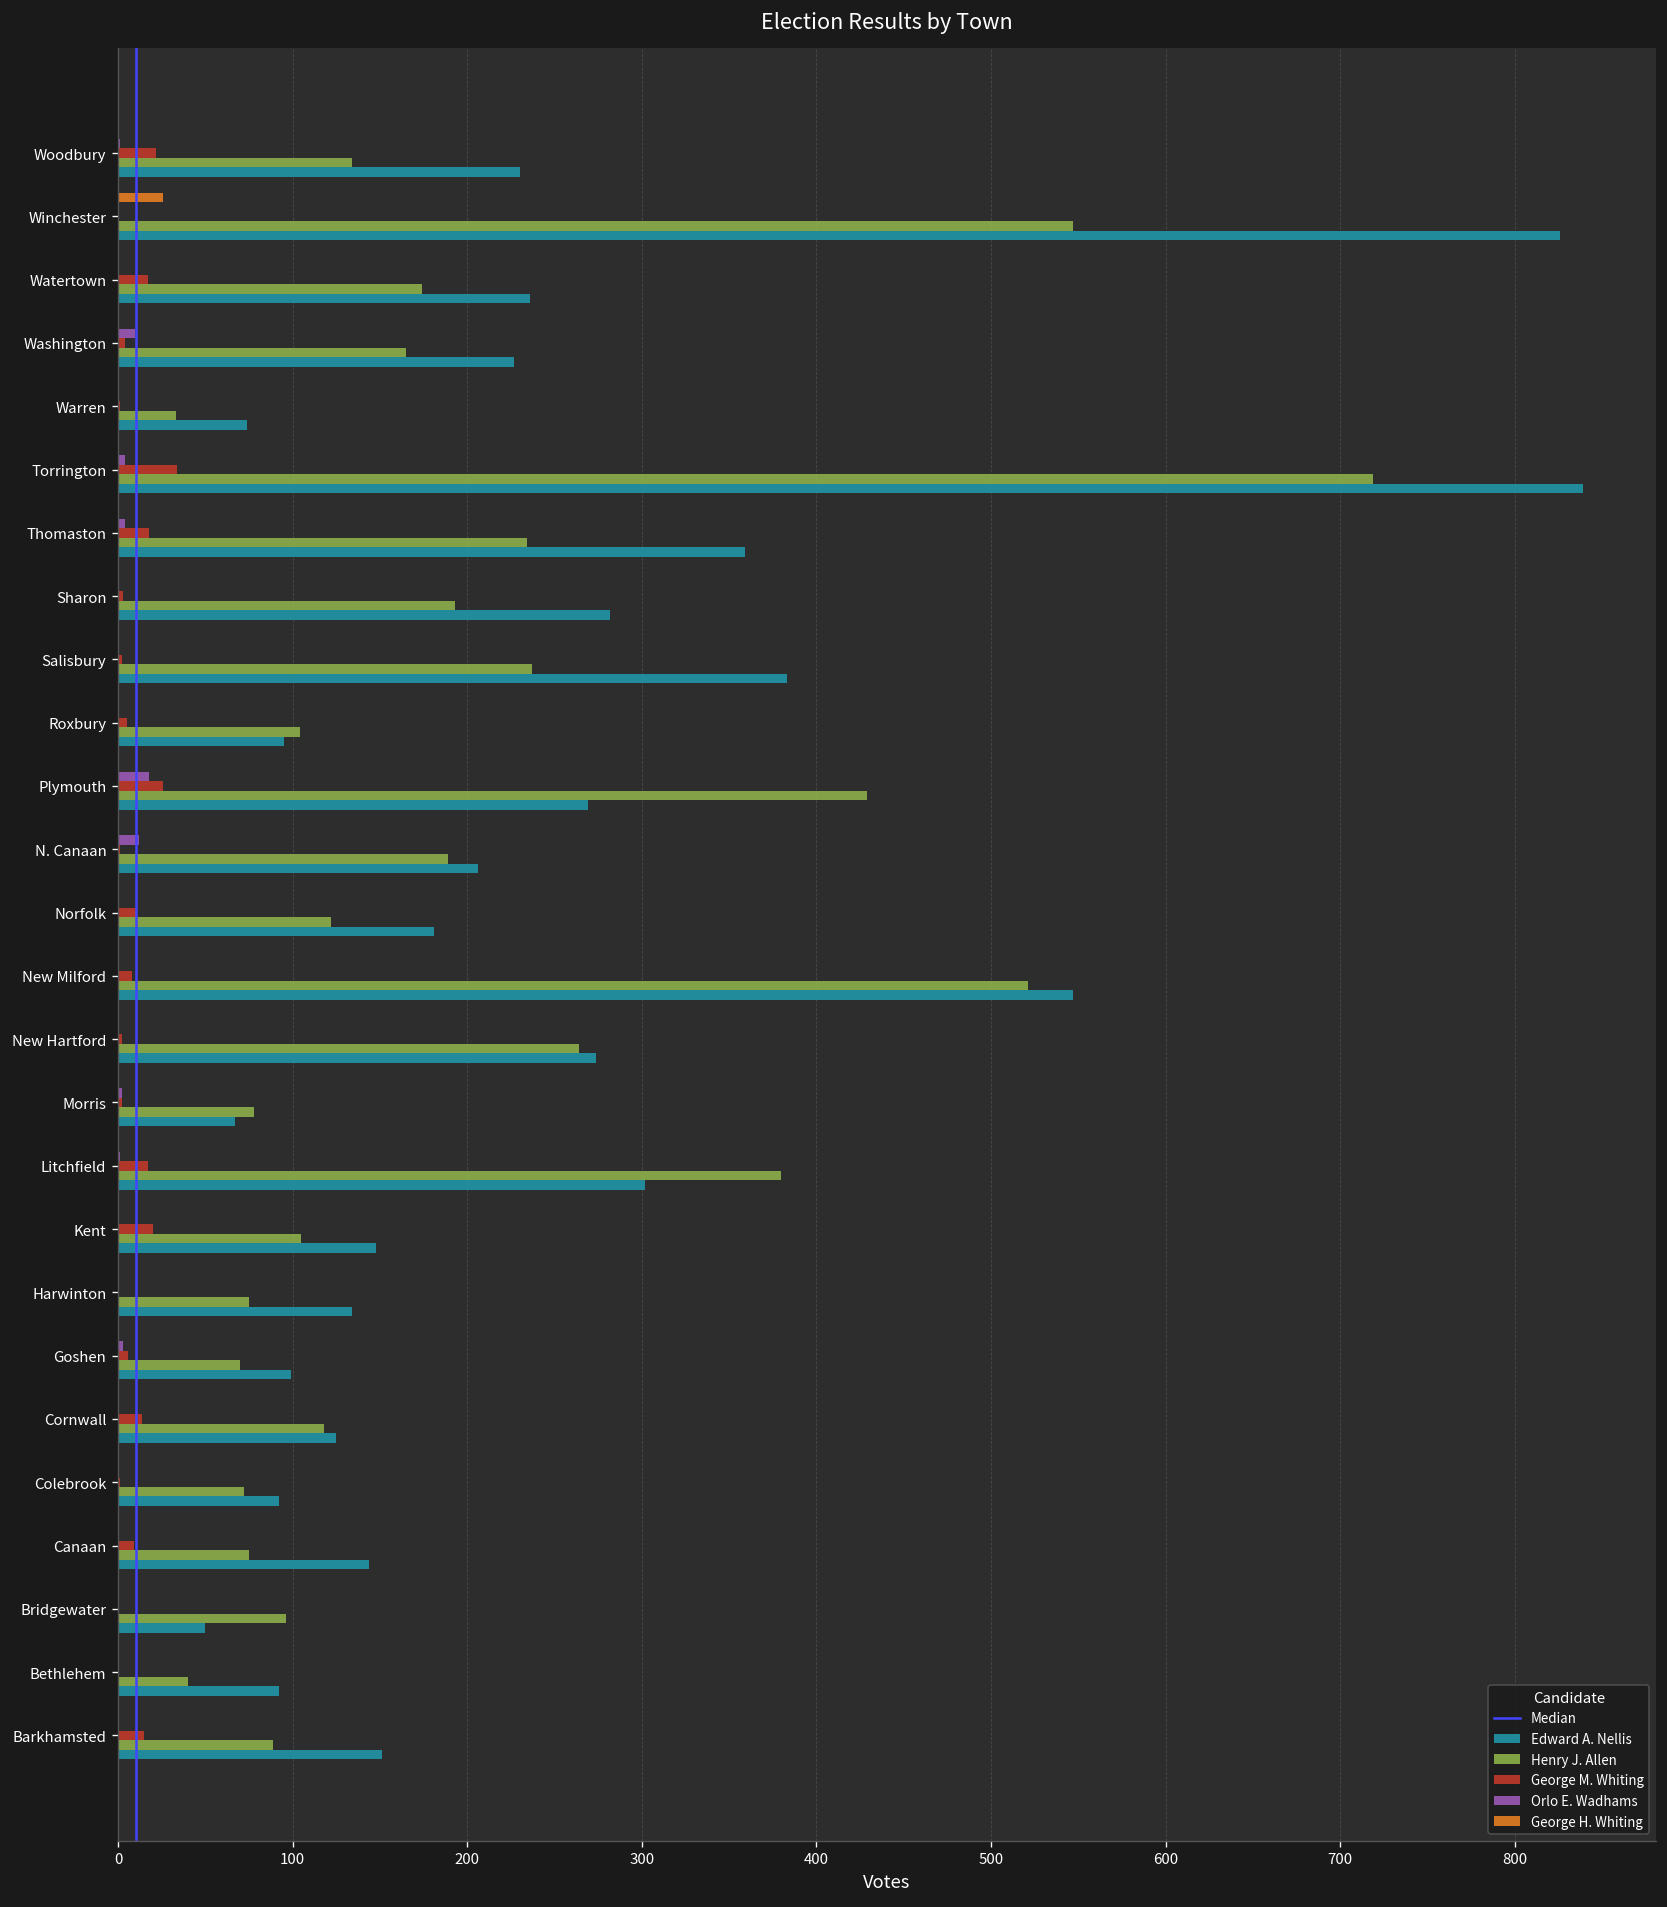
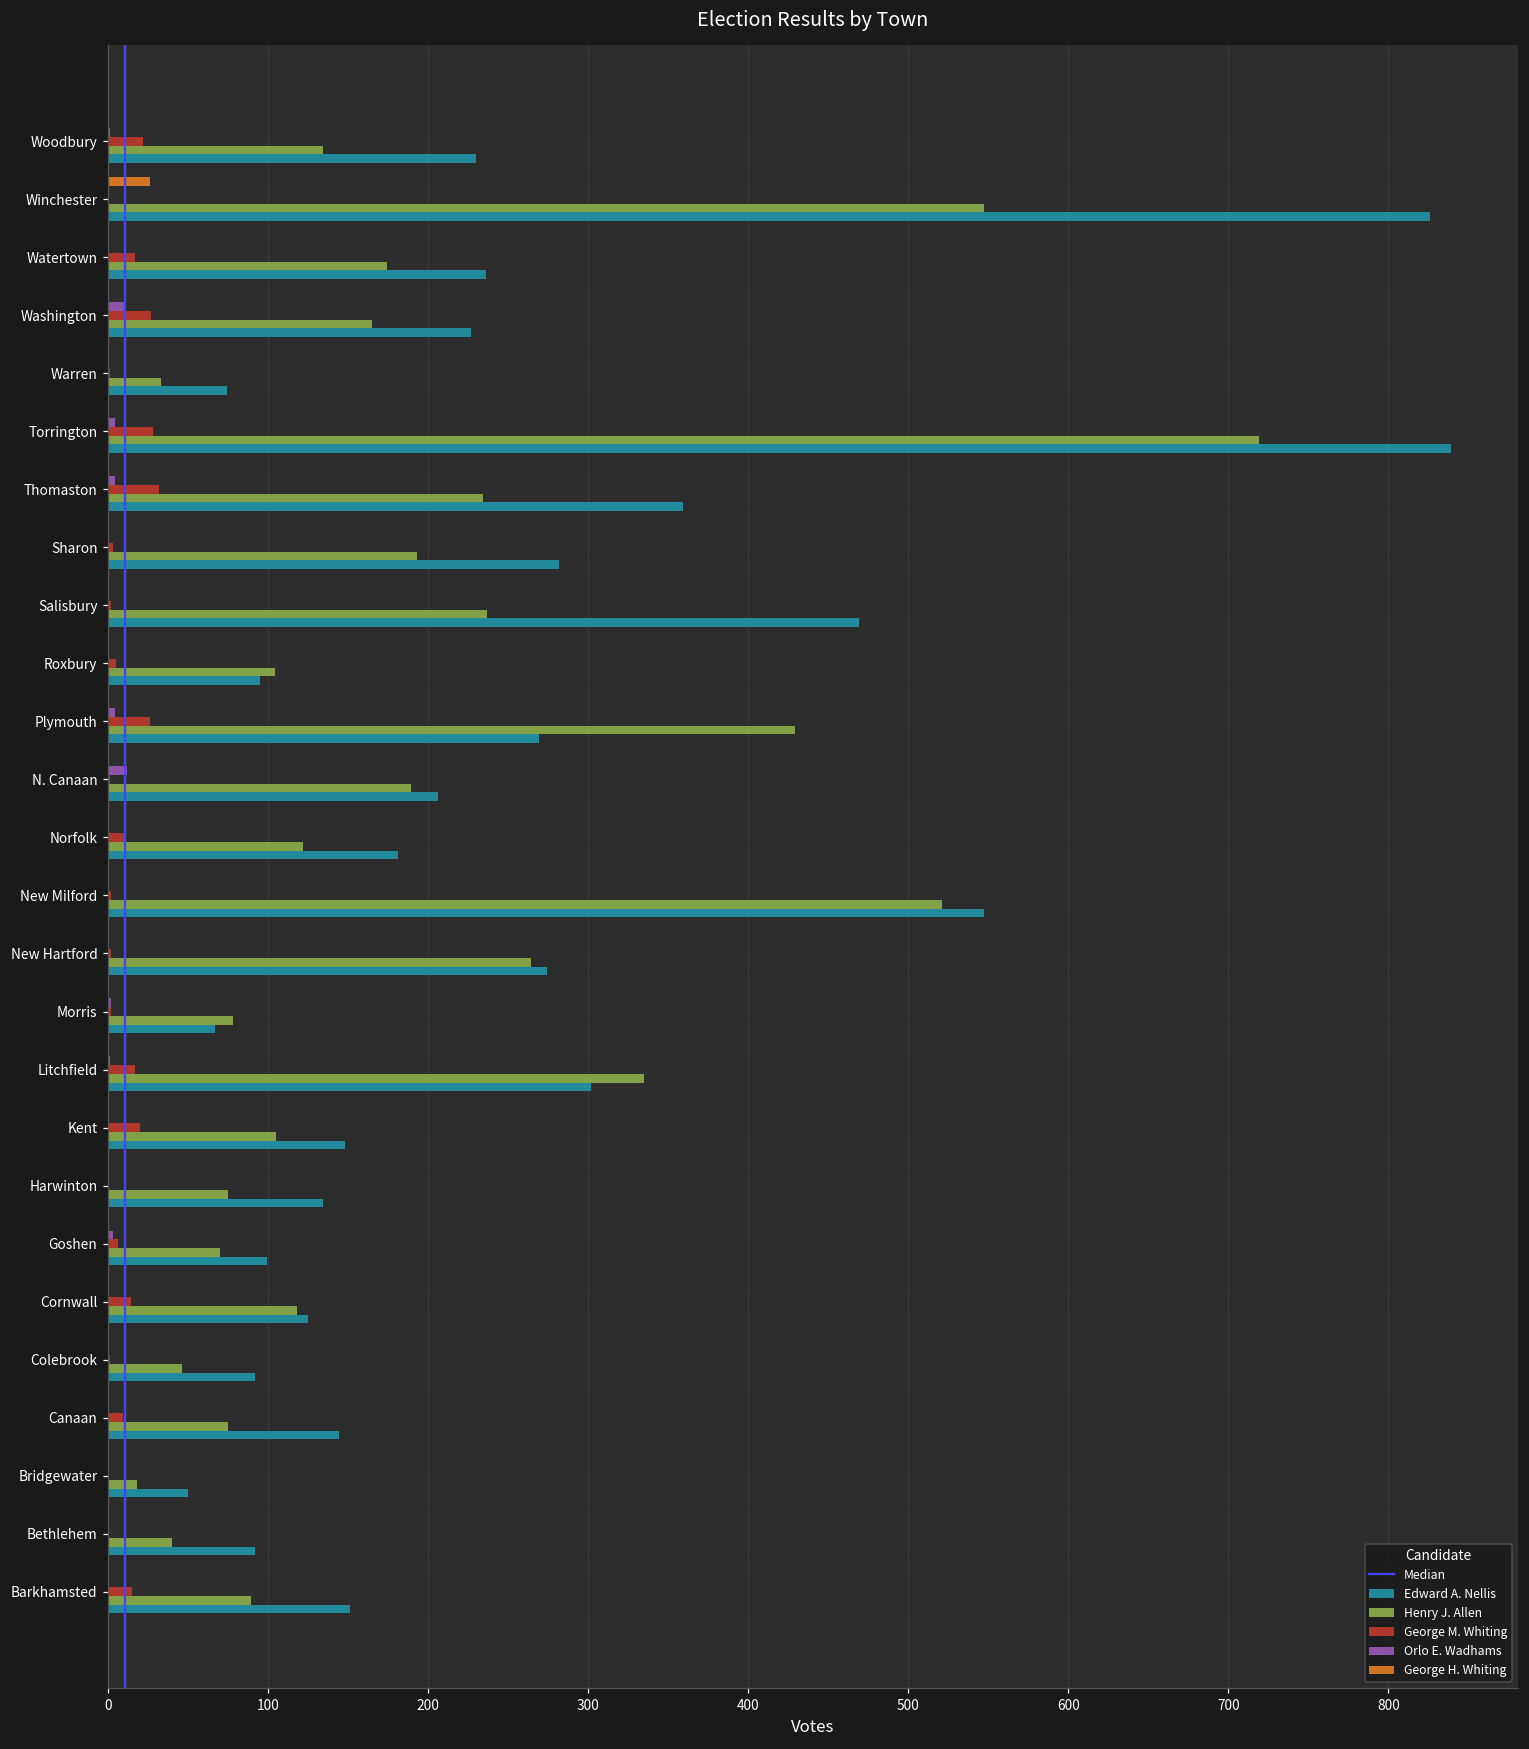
  {
    "Edward A. Nellis": {
      "Woodbury": 230,
      "Winchester": 826,
      "Watertown": 236,
      "Washington": 227,
      "Warren": 74,
      "Torrington": 839,
      "Thomaston": 359,
      "Sharon": 282,
-     "Salisbury": 383,
+     "Salisbury": 469,
      "Roxbury": 95,
      "Plymouth": 269,
      "N. Canaan": 206,
      "Norfolk": 181,
      "New Milford": 547,
      "New Hartford": 274,
      "Morris": 67,
      "Litchfield": 302,
      "Kent": 148,
      "Harwinton": 134,
      "Goshen": 99,
      "Cornwall": 125,
      "Colebrook": 92,
      "Canaan": 144,
      "Bridgewater": 50,
      "Bethlehem": 92,
      "Barkhamsted": 151
    },
    "Henry J. Allen": {
      "Woodbury": 134,
      "Winchester": 547,
      "Watertown": 174,
      "Washington": 165,
      "Warren": 33,
      "Torrington": 719,
      "Thomaston": 234,
      "Sharon": 193,
      "Salisbury": 237,
      "Roxbury": 104,
      "Plymouth": 429,
      "N. Canaan": 189,
      "Norfolk": 122,
      "New Milford": 521,
      "New Hartford": 264,
      "Morris": 78,
-     "Litchfield": 380,
+     "Litchfield": 335,
      "Kent": 105,
      "Harwinton": 75,
      "Goshen": 70,
      "Cornwall": 118,
-     "Colebrook": 72,
+     "Colebrook": 46,
      "Canaan": 75,
-     "Bridgewater": 96,
+     "Bridgewater": 18,
      "Bethlehem": 40,
      "Barkhamsted": 89
    },
    "George M. Whiting": {
      "Woodbury": 22,
      "Winchester": 0,
      "Watertown": 17,
-     "Washington": 4,
-     "Torrington": 34,
-     "Thomaston": 18,
+     "Washington": 27,
+     "Torrington": 28,
+     "Thomaston": 32,
      "Sharon": 3,
      "Salisbury": 2,
      "Roxbury": 5,
      "Plymouth": 26,
      "Norfolk": 11,
-     "New Milford": 8,
+     "New Milford": 2,
      "New Hartford": 2,
      "Morris": 2,
      "Litchfield": 17,
      "Kent": 20,
      "Harwinton": 0,
      "Goshen": 6,
      "Cornwall": 14,
      "Canaan": 9,
      "Bridgewater": 0,
      "Bethlehem": 0,
      "Barkhamsted": 15
    },
    "Orlo E. Wadhams": {
      "Winchester": 0,
      "Watertown": 0,
      "Washington": 10,
      "Warren": 0,
      "Torrington": 4,
      "Thomaston": 4,
      "Sharon": 0,
      "Salisbury": 0,
      "Roxbury": 0,
-     "Plymouth": 18,
+     "Plymouth": 4,
      "N. Canaan": 12,
      "Norfolk": 0,
      "New Milford": 0,
      "New Hartford": 0,
      "Morris": 2,
      "Kent": 0,
      "Harwinton": 0,
      "Goshen": 3,
      "Cornwall": 0,
      "Colebrook": 0,
      "Canaan": 0,
      "Bridgewater": 0,
      "Bethlehem": 0,
      "Barkhamsted": 0
    },
    "George H. Whiting": {
      "Woodbury": 0,
      "Winchester": 26,
      "Watertown": 0,
      "Washington": 0,
      "Warren": 0,
      "Torrington": 0,
      "Thomaston": 0,
      "Sharon": 0,
      "Salisbury": 0,
      "Roxbury": 0,
      "Plymouth": 0,
      "N. Canaan": 0,
      "Norfolk": 0,
      "New Milford": 0,
      "New Hartford": 0,
      "Morris": 0,
      "Litchfield": 0,
      "Kent": 0,
      "Harwinton": 0,
      "Goshen": 0,
      "Cornwall": 0,
      "Colebrook": 0,
      "Canaan": 0,
      "Bridgewater": 0,
      "Bethlehem": 0,
      "Barkhamsted": 0
    }
  }
